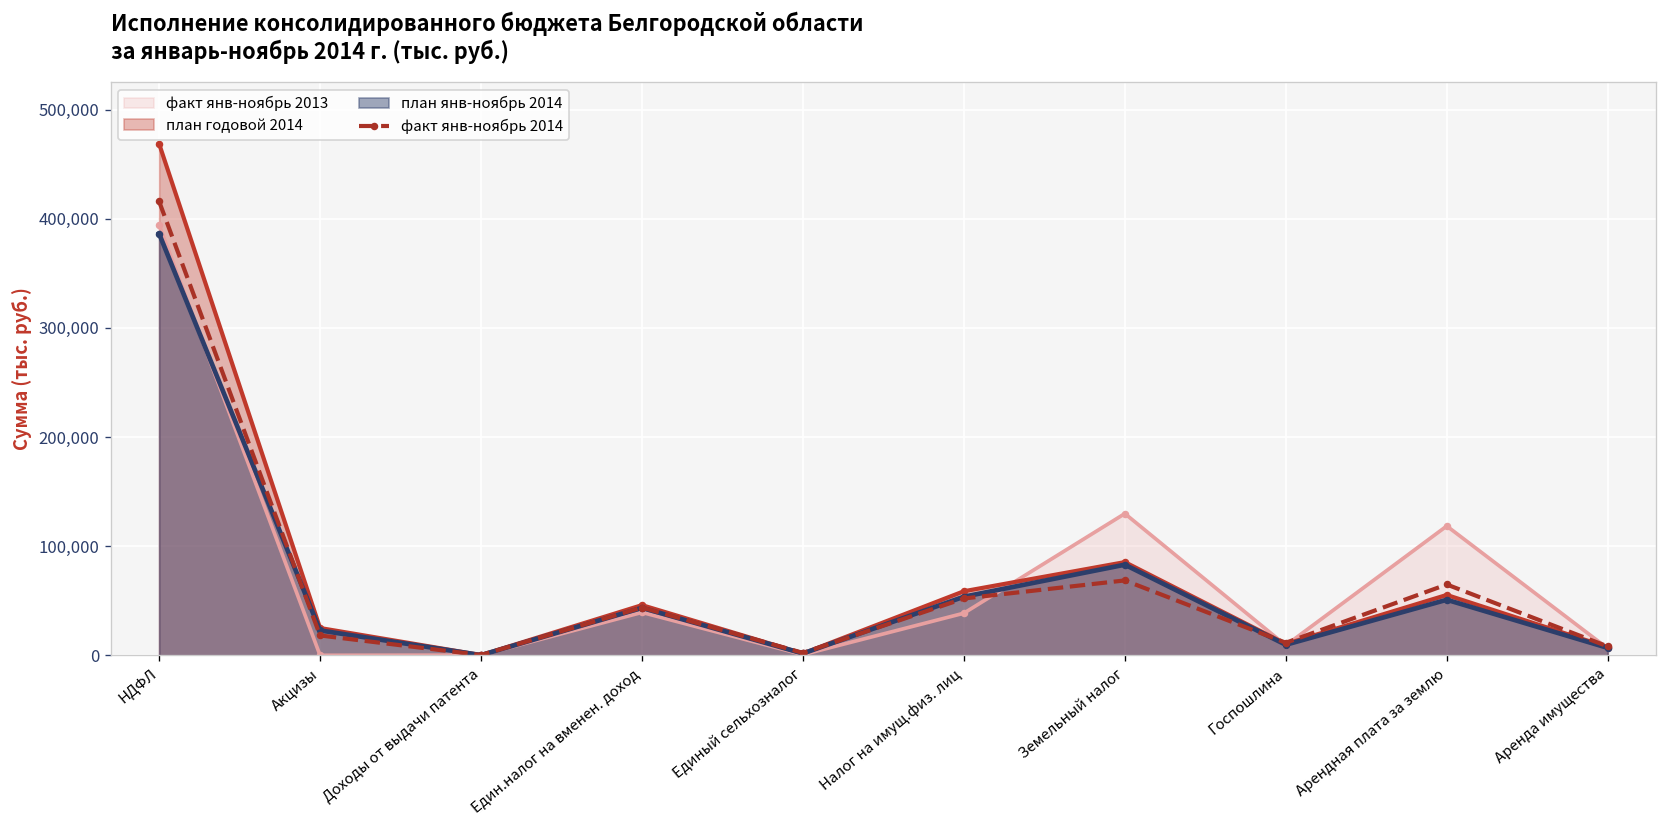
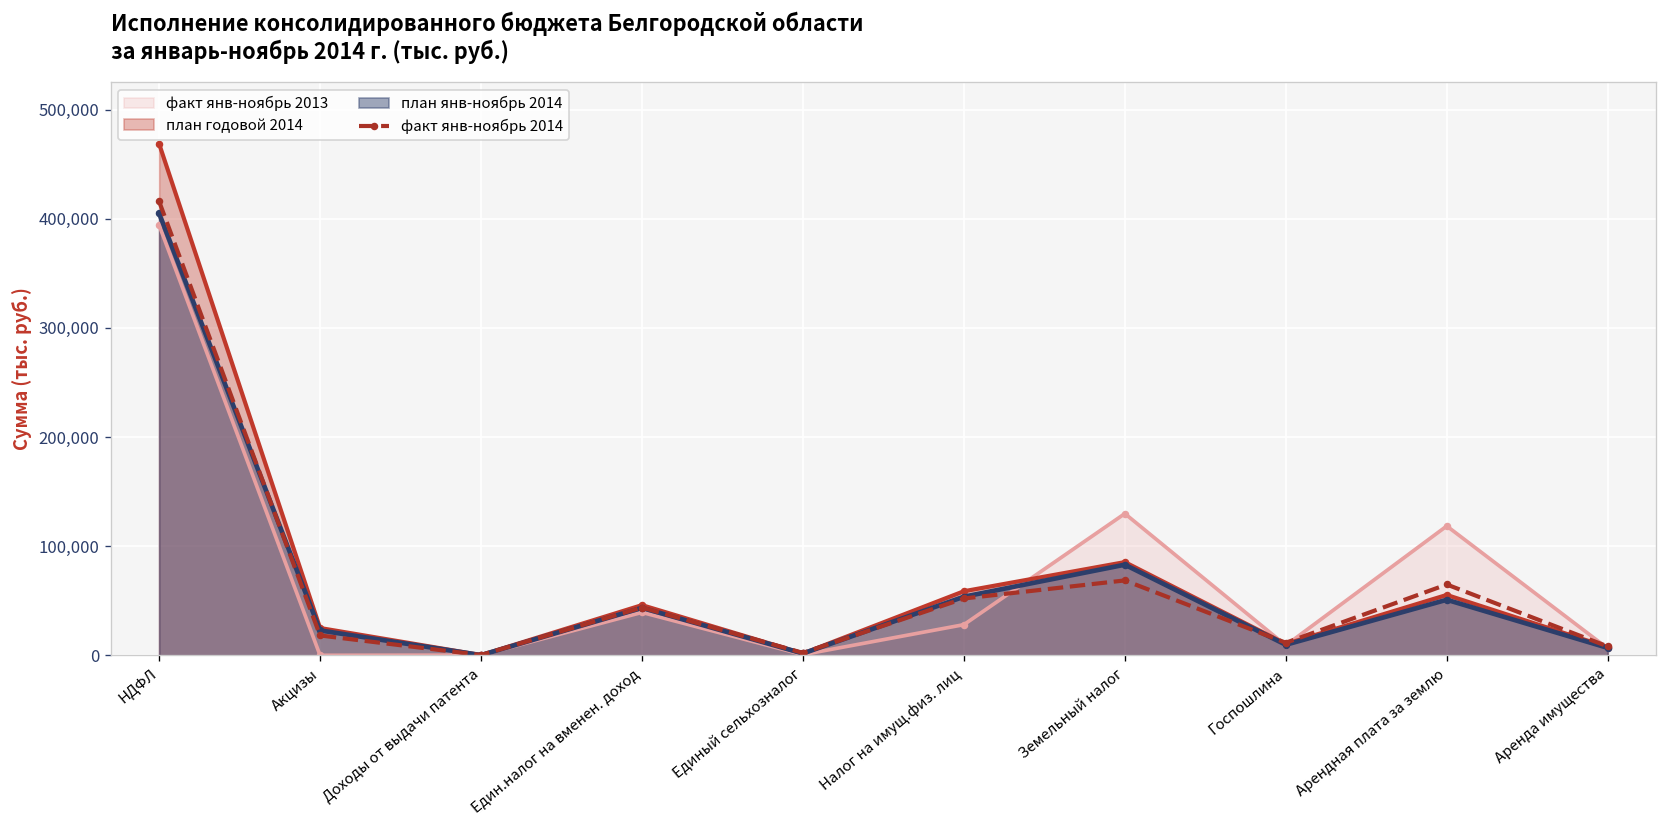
  {
    "факт янв-ноябрь 2013": {
      "НДФЛ": "390,000",
      "Акцизы": "0",
      "Един.налог на вменен. доход": "40,000",
-     "Налог на имущ.физ. лиц": "40,000",
+     "Налог на имущ.физ. лиц": "30,000",
      "Земельный налог": "130,000",
      "Арендная плата за землю": "120,000"
    },
    "план янв-ноябрь 2014": {
-     "НДФЛ": "390,000",
+     "НДФЛ": "400,000",
      "Арендная плата за землю": "50,000"
    }
  }
